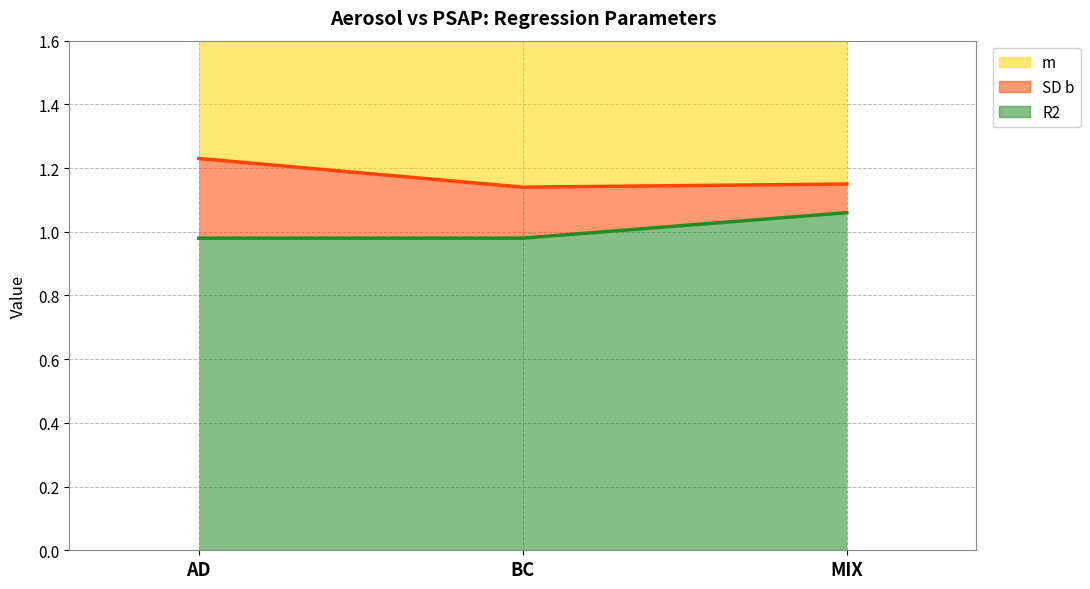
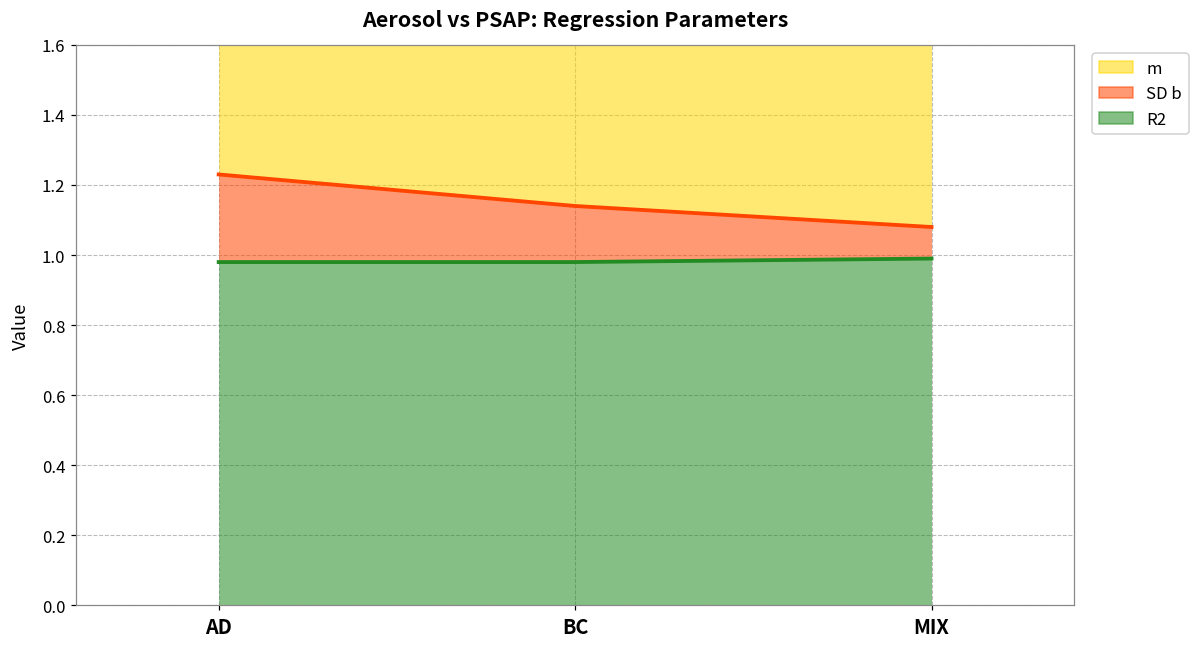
  {
    "R2": {
      "AD": 0.98,
      "BC": 0.98,
-     "MIX": 1.06
+     "MIX": 0.99
    },
    "SD b": {
      "AD": 0.25,
      "BC": 0.16,
      "MIX": 0.09
    }
  }
